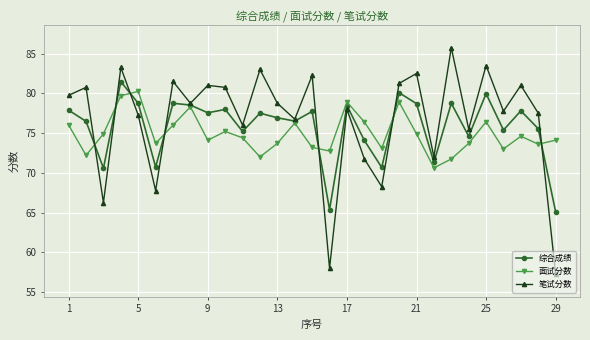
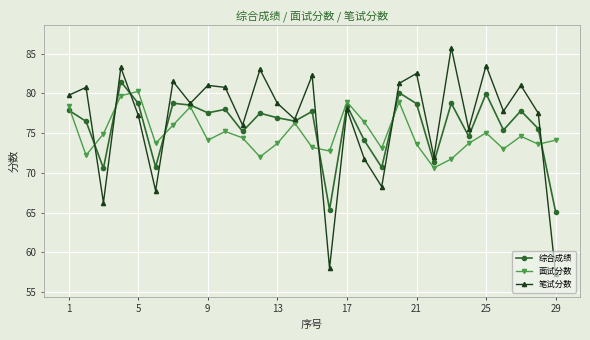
  {
    "面试分数": {
-     "1": 76,
+     "1": 78,
      "5": 80,
      "9": 74,
      "13": 74,
      "17": 79,
-     "21": 75,
-     "25": 76,
+     "21": 74,
+     "25": 75,
      "29": 74
    }
  }
